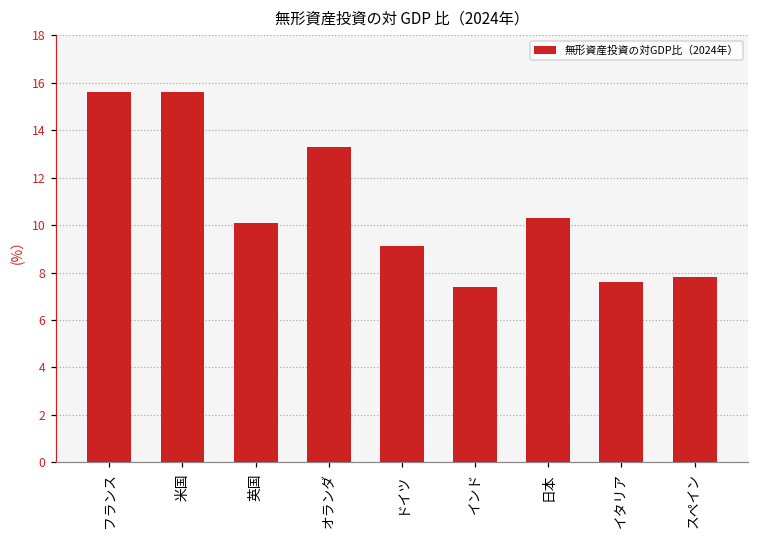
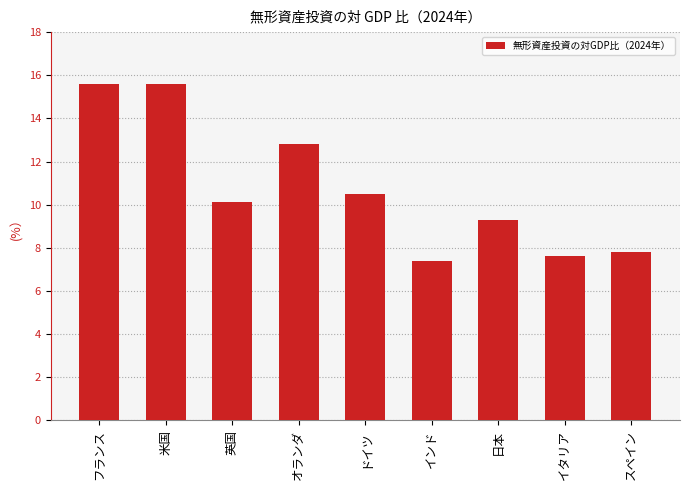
  {
    "フランス": 15.6,
    "米国": 15.6,
    "英国": 10.1,
-   "オランダ": 13.3,
-   "ドイツ": 9.1,
+   "オランダ": 12.8,
+   "ドイツ": 10.5,
    "インド": 7.4,
-   "日本": 10.3,
+   "日本": 9.3,
    "イタリア": 7.6,
    "スペイン": 7.8
  }
